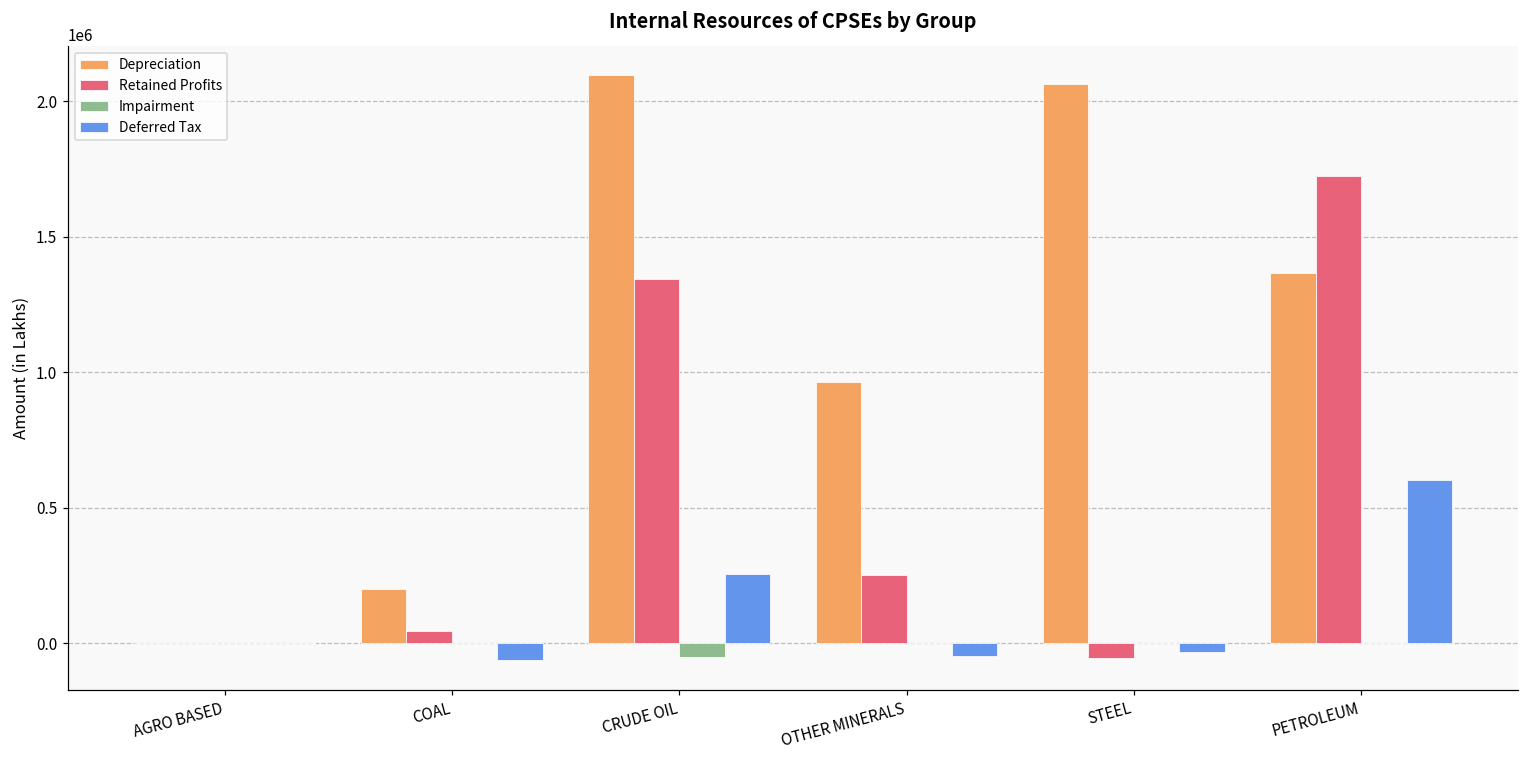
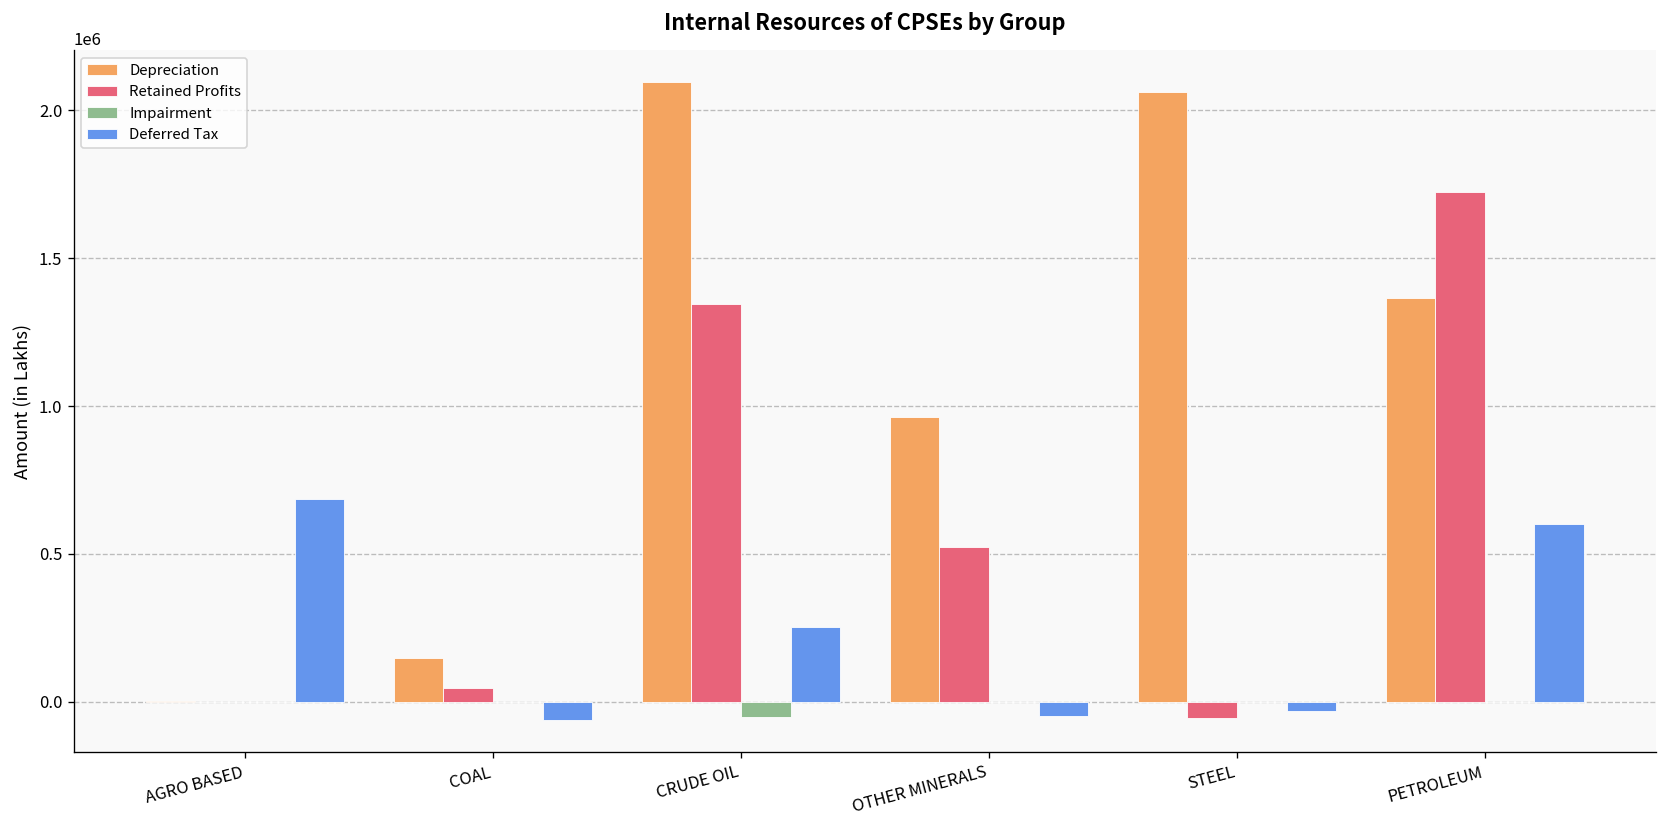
  {
    "Depreciation": {
-     "COAL": 200000,
+     "COAL": 150000,
      "CRUDE OIL": 2100000,
      "OTHER MINERALS": 960000,
      "STEEL": 2060000,
      "PETROLEUM": 1370000
    },
    "Retained Profits": {
      "COAL": 40000,
      "CRUDE OIL": 1340000,
-     "OTHER MINERALS": 250000,
+     "OTHER MINERALS": 520000,
      "STEEL": -50000,
      "PETROLEUM": 1720000
    },
    "Impairment": {
      "AGRO BASED": 0,
      "CRUDE OIL": -50000,
      "OTHER MINERALS": 0,
      "STEEL": 0
    },
    "Deferred Tax": {
-     "AGRO BASED": 0,
+     "AGRO BASED": 690000,
      "COAL": -60000,
      "CRUDE OIL": 250000,
      "OTHER MINERALS": -50000,
      "STEEL": -30000,
      "PETROLEUM": 600000
    }
  }
